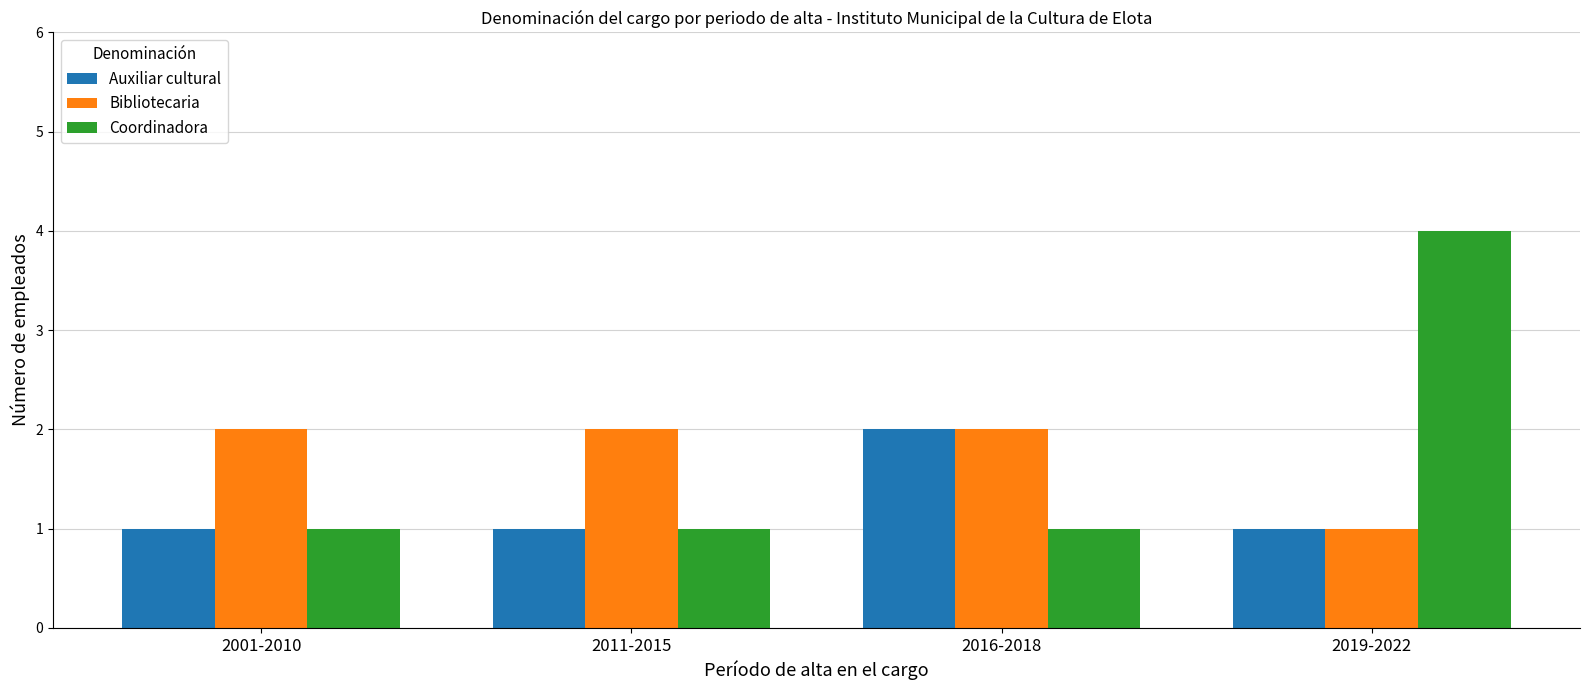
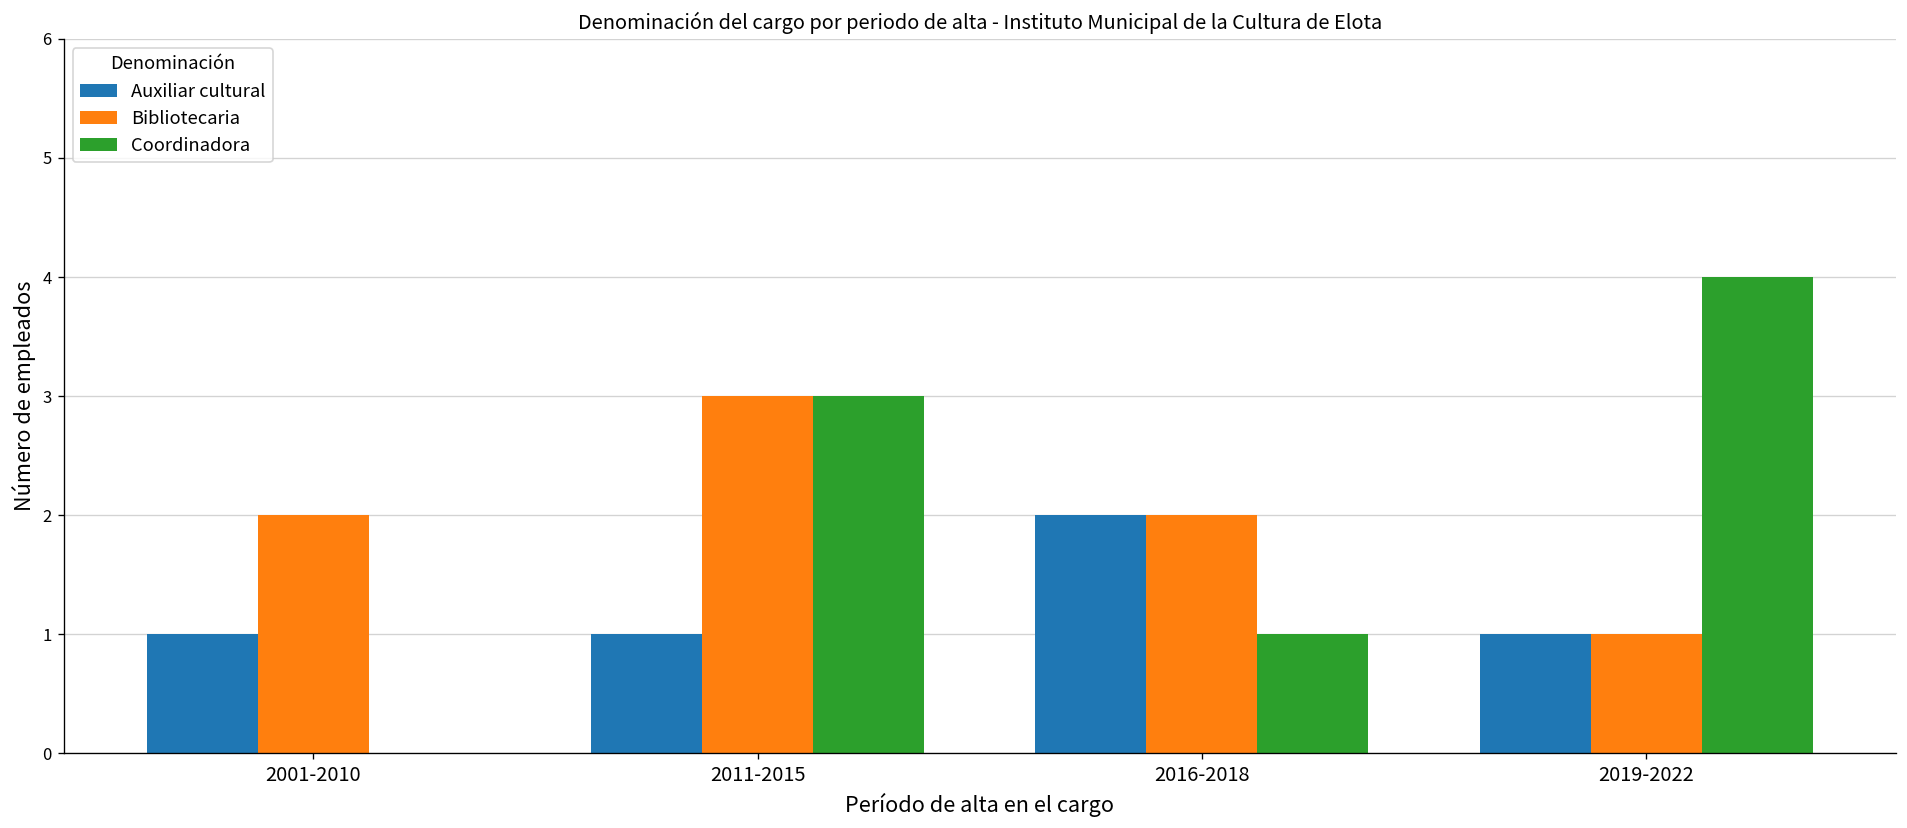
  {
    "Auxiliar cultural": {
      "2001-2010": 1,
      "2011-2015": 1,
      "2016-2018": 2,
      "2019-2022": 1
    },
    "Bibliotecaria": {
      "2001-2010": 2,
-     "2011-2015": 2,
+     "2011-2015": 3,
      "2016-2018": 2,
      "2019-2022": 1
    },
    "Coordinadora": {
-     "2001-2010": 1,
-     "2011-2015": 1,
+     "2001-2010": 0,
+     "2011-2015": 3,
      "2016-2018": 1,
      "2019-2022": 4
    }
  }
